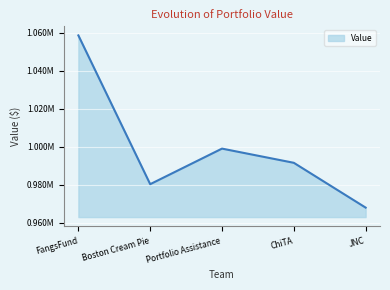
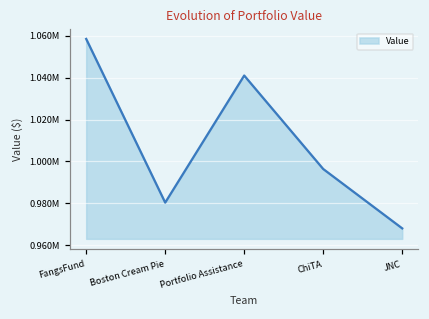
  {
    "FangsFund": 1059000,
    "Boston Cream Pie": 980000,
-   "Portfolio Assistance": 999000,
-   "ChiTA": 992000,
+   "Portfolio Assistance": 1041000,
+   "ChiTA": 996000,
    "JNC": 968000
  }
